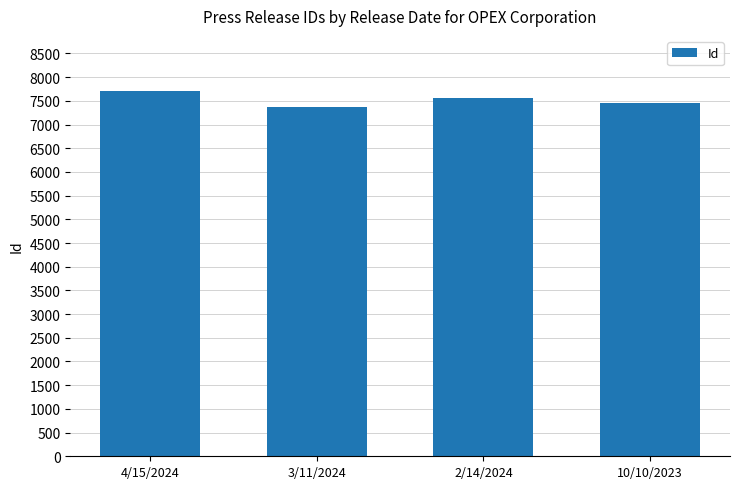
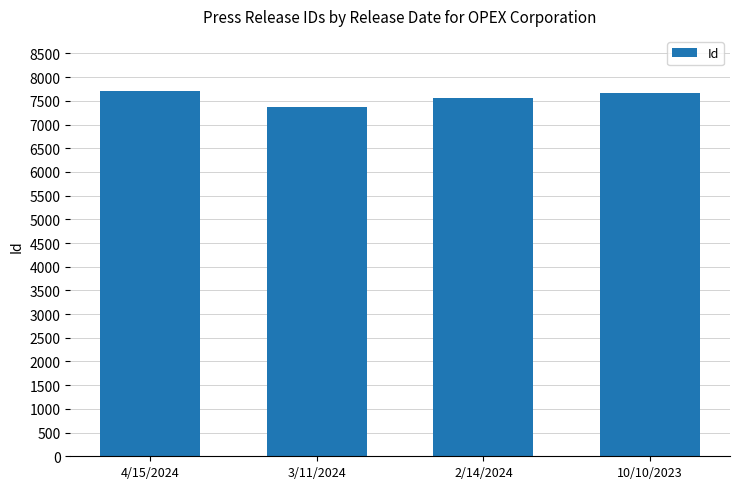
  {
    "4/15/2024": 7700,
    "3/11/2024": 7400,
    "2/14/2024": 7600,
-   "10/10/2023": 7400
+   "10/10/2023": 7700
  }
